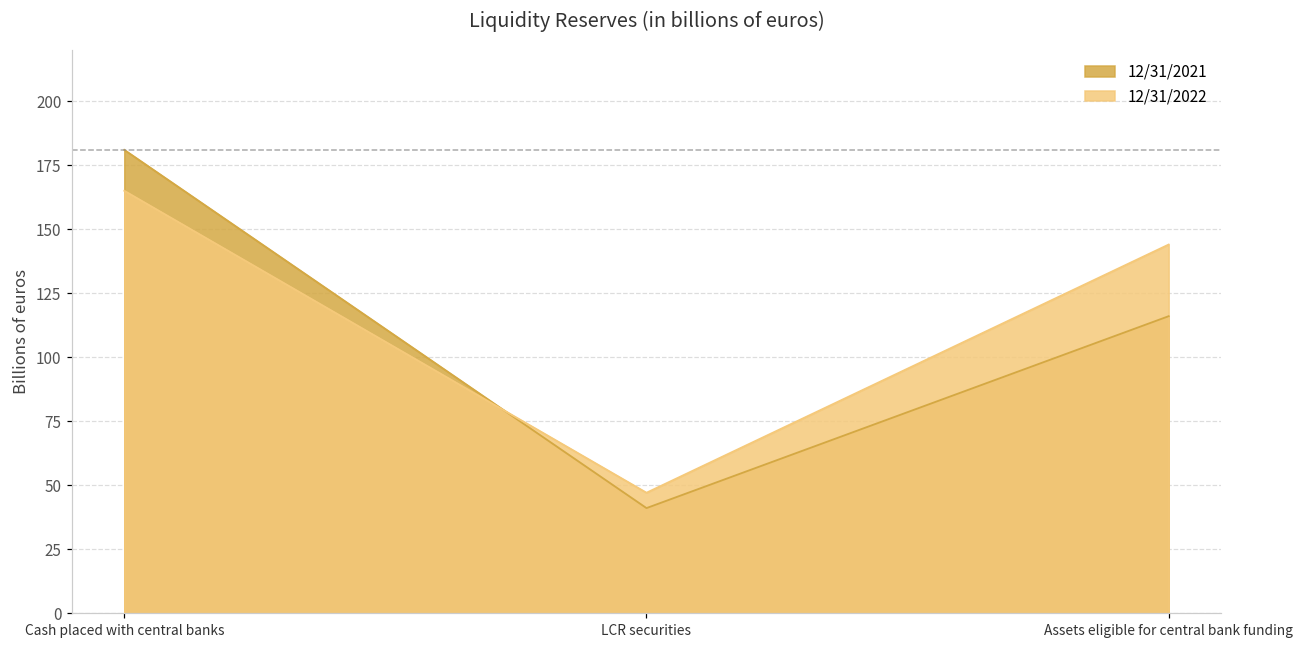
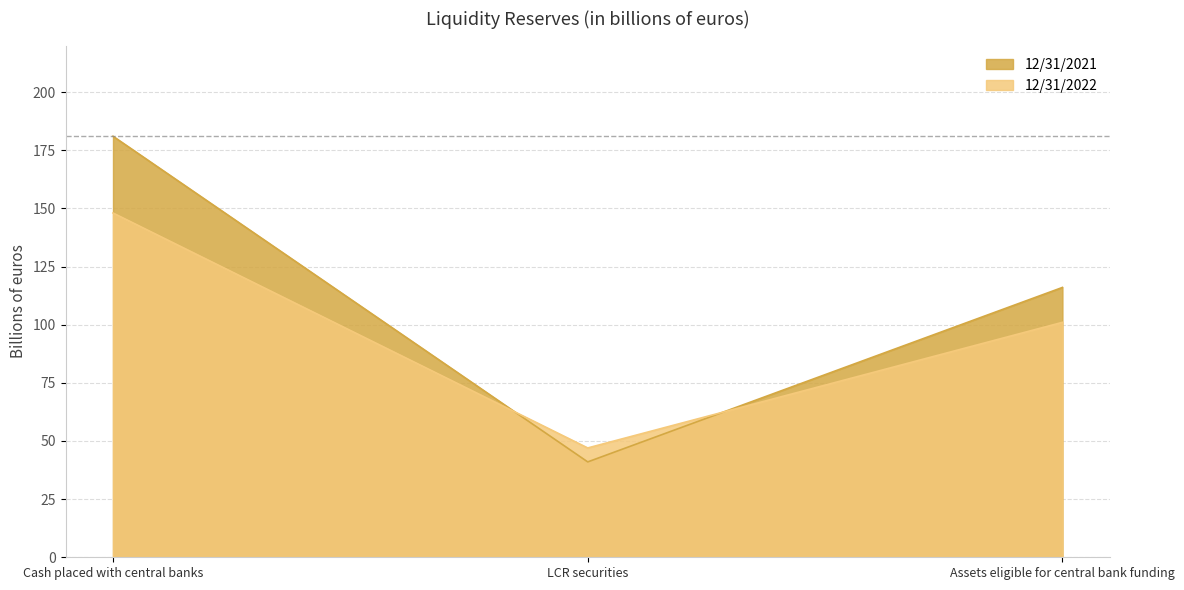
  {
    "12/31/2021": {
      "Cash placed with central banks": 181,
      "LCR securities": 41,
      "Assets eligible for central bank funding": 116
    },
    "12/31/2022": {
-     "Cash placed with central banks": 165,
+     "Cash placed with central banks": 148,
      "LCR securities": 47,
-     "Assets eligible for central bank funding": 144
+     "Assets eligible for central bank funding": 101
    }
  }
